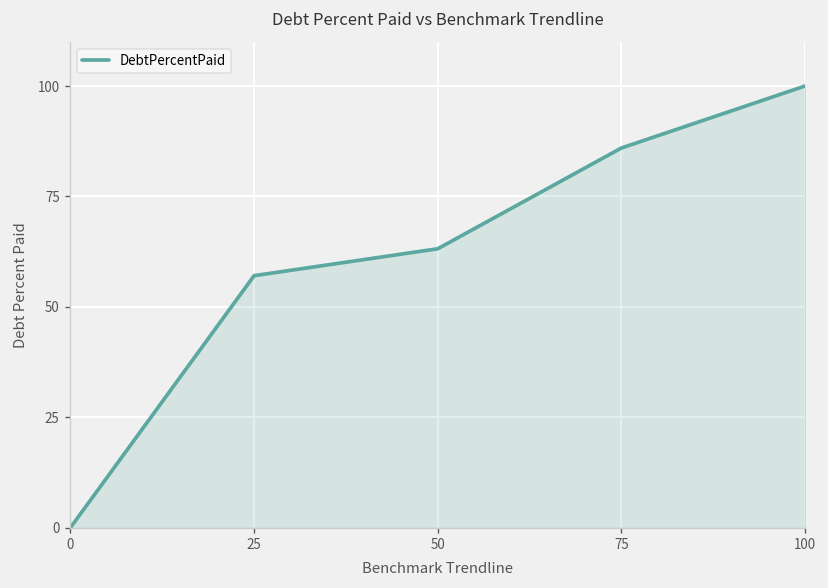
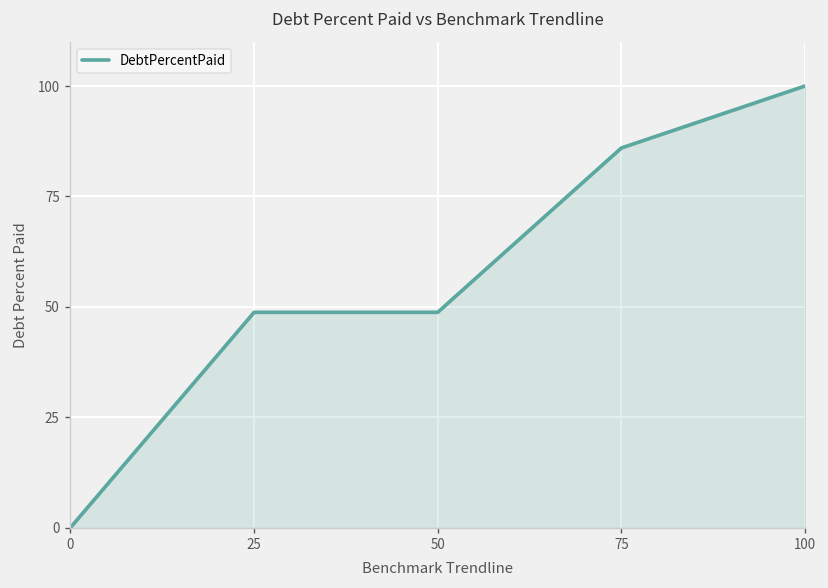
  {
    "0": 0,
-   "25": 57,
-   "50": 63,
+   "25": 49,
+   "50": 49,
    "75": 86,
    "100": 100
  }
